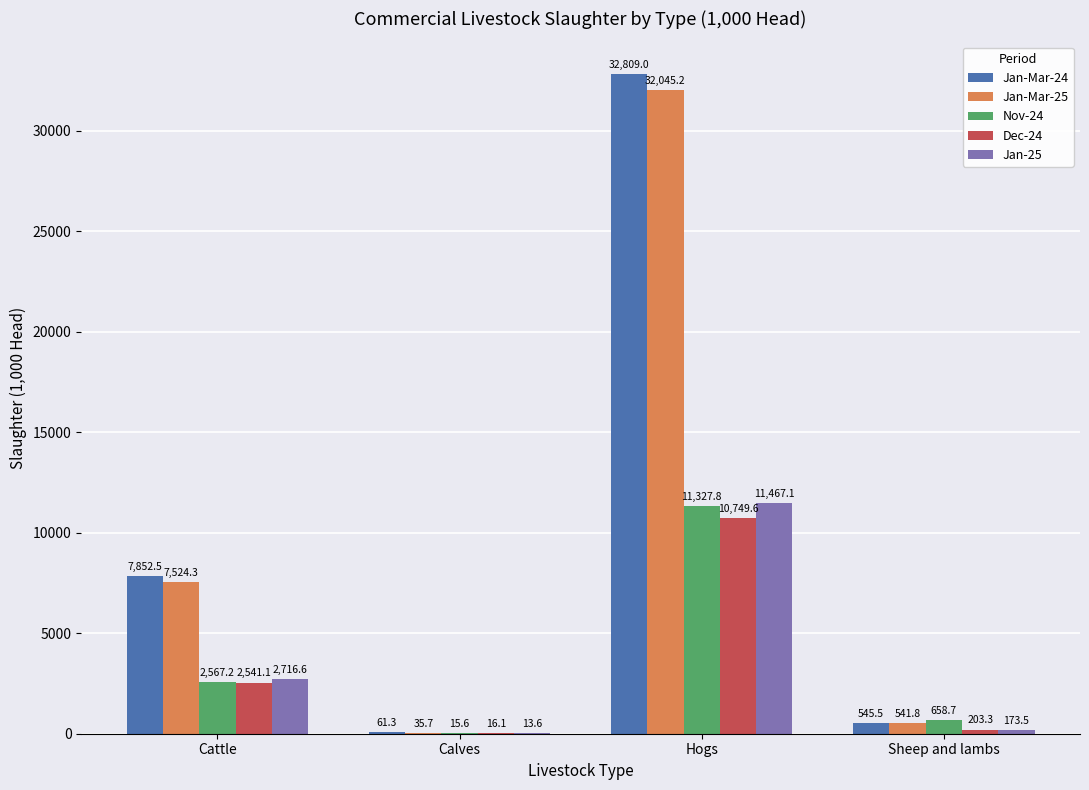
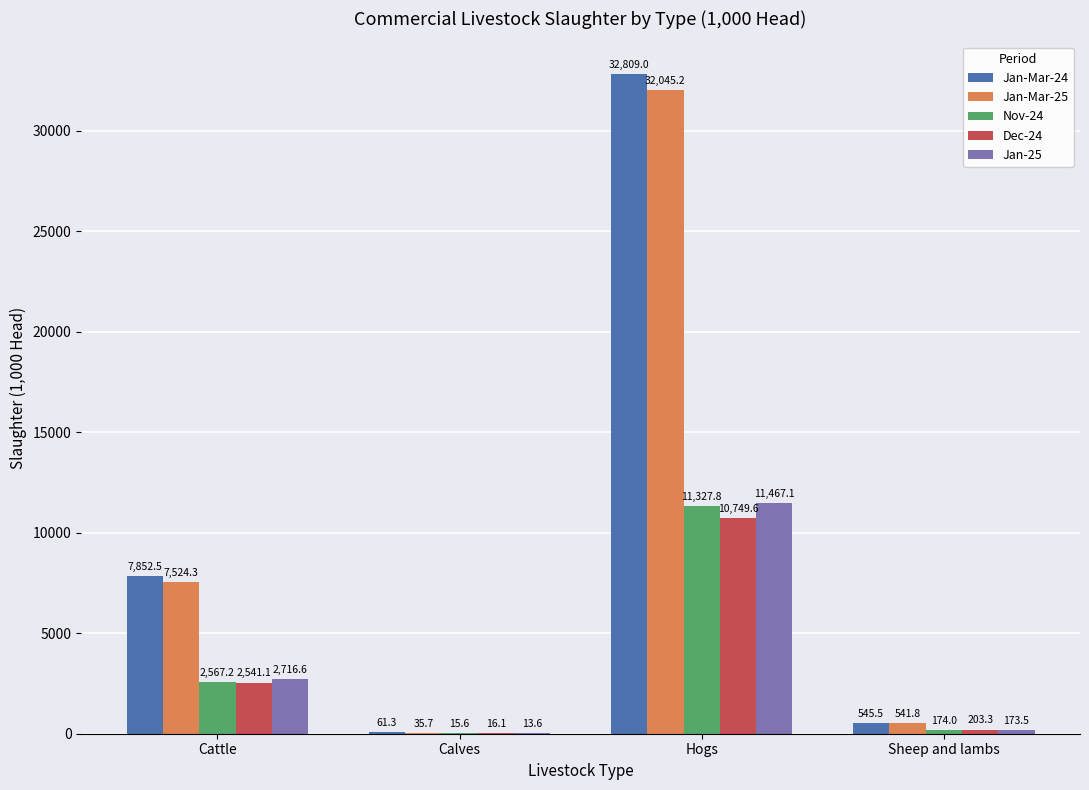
  {
    "Nov-24": {
      "Cattle": "2,567.2",
      "Calves": "15.6",
      "Hogs": "11,327.8",
-     "Sheep and lambs": "658.7"
+     "Sheep and lambs": "174.0"
    }
  }
